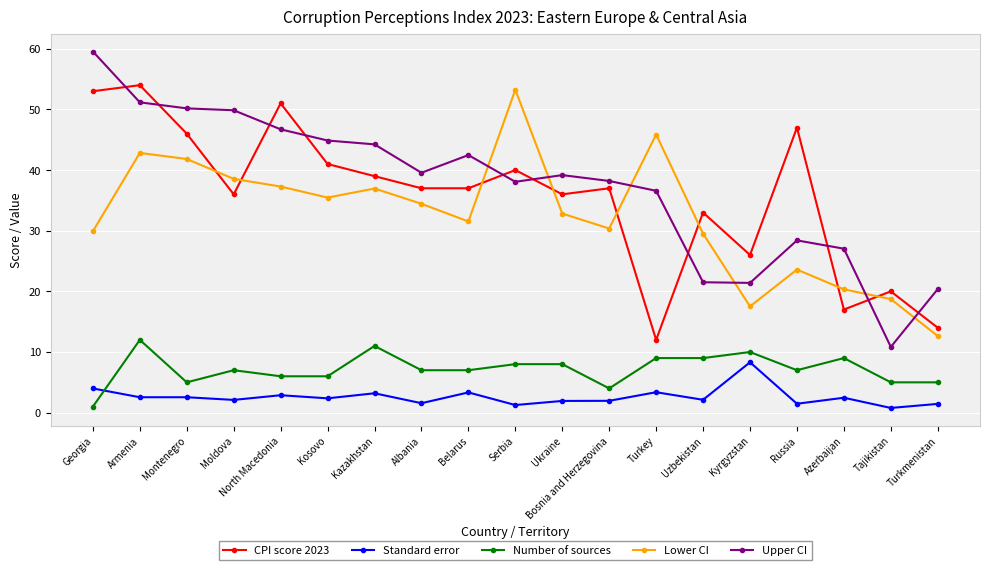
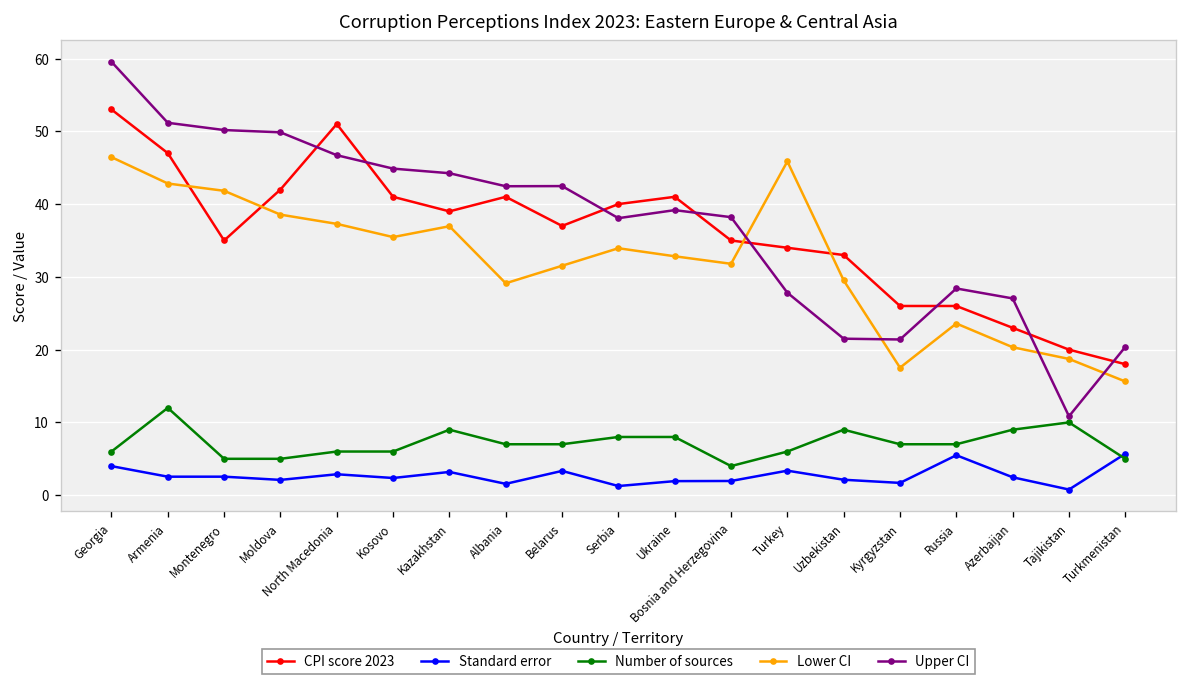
  {
    "CPI score 2023": {
      "Georgia": 53,
-     "Armenia": 54,
-     "Montenegro": 46,
-     "Moldova": 36,
+     "Armenia": 47,
+     "Montenegro": 35,
+     "Moldova": 42,
      "North Macedonia": 51,
      "Kosovo": 41,
      "Kazakhstan": 39,
-     "Albania": 37,
+     "Albania": 41,
      "Belarus": 37,
      "Serbia": 40,
-     "Ukraine": 36,
-     "Bosnia and Herzegovina": 37,
-     "Turkey": 12,
+     "Ukraine": 41,
+     "Bosnia and Herzegovina": 35,
+     "Turkey": 34,
      "Uzbekistan": 33,
      "Kyrgyzstan": 26,
-     "Russia": 47,
-     "Azerbaijan": 17,
+     "Russia": 26,
+     "Azerbaijan": 23,
      "Tajikistan": 20,
-     "Turkmenistan": 14
+     "Turkmenistan": 18
    },
    "Standard error": {
      "Georgia": 4,
      "Armenia": 3,
      "Montenegro": 3,
      "Moldova": 2,
      "North Macedonia": 3,
      "Kosovo": 2,
      "Kazakhstan": 3,
      "Albania": 2,
      "Belarus": 3,
      "Serbia": 1,
      "Ukraine": 2,
      "Bosnia and Herzegovina": 2,
      "Turkey": 3,
      "Uzbekistan": 2,
-     "Kyrgyzstan": 8,
-     "Russia": 1,
+     "Kyrgyzstan": 2,
+     "Russia": 5,
      "Azerbaijan": 2,
      "Tajikistan": 1,
-     "Turkmenistan": 1
+     "Turkmenistan": 6
    },
    "Number of sources": {
-     "Georgia": 1,
+     "Georgia": 6,
      "Armenia": 12,
      "Montenegro": 5,
-     "Moldova": 7,
+     "Moldova": 5,
      "North Macedonia": 6,
      "Kosovo": 6,
-     "Kazakhstan": 11,
+     "Kazakhstan": 9,
      "Albania": 7,
      "Belarus": 7,
      "Serbia": 8,
      "Ukraine": 8,
      "Bosnia and Herzegovina": 4,
-     "Turkey": 9,
+     "Turkey": 6,
      "Uzbekistan": 9,
-     "Kyrgyzstan": 10,
+     "Kyrgyzstan": 7,
      "Russia": 7,
      "Azerbaijan": 9,
-     "Tajikistan": 5,
+     "Tajikistan": 10,
      "Turkmenistan": 5
    },
    "Lower CI": {
-     "Georgia": 30,
+     "Georgia": 46,
      "Armenia": 43,
      "Montenegro": 42,
      "Moldova": 39,
      "North Macedonia": 37,
      "Kosovo": 35,
      "Kazakhstan": 37,
-     "Albania": 34,
+     "Albania": 29,
      "Belarus": 32,
-     "Serbia": 53,
+     "Serbia": 34,
      "Ukraine": 33,
-     "Bosnia and Herzegovina": 30,
+     "Bosnia and Herzegovina": 32,
      "Turkey": 46,
      "Uzbekistan": 30,
      "Kyrgyzstan": 18,
      "Russia": 24,
      "Azerbaijan": 20,
      "Tajikistan": 19,
-     "Turkmenistan": 13
+     "Turkmenistan": 16
    },
    "Upper CI": {
      "Georgia": 60,
      "Armenia": 51,
      "Montenegro": 50,
      "Moldova": 50,
      "North Macedonia": 47,
      "Kosovo": 45,
      "Kazakhstan": 44,
-     "Albania": 40,
+     "Albania": 42,
      "Belarus": 42,
      "Serbia": 38,
      "Ukraine": 39,
      "Bosnia and Herzegovina": 38,
-     "Turkey": 37,
+     "Turkey": 28,
      "Uzbekistan": 22,
      "Kyrgyzstan": 21,
      "Russia": 28,
      "Azerbaijan": 27,
      "Tajikistan": 11,
      "Turkmenistan": 20
    }
  }
